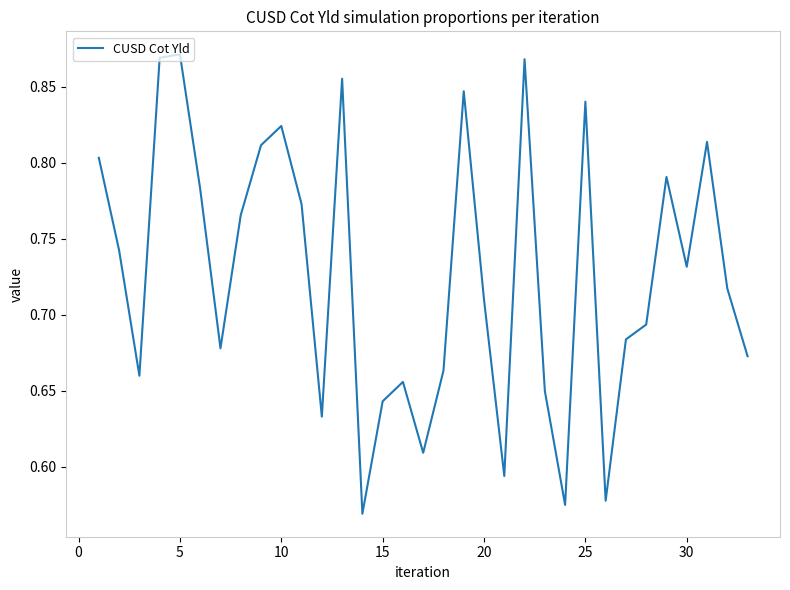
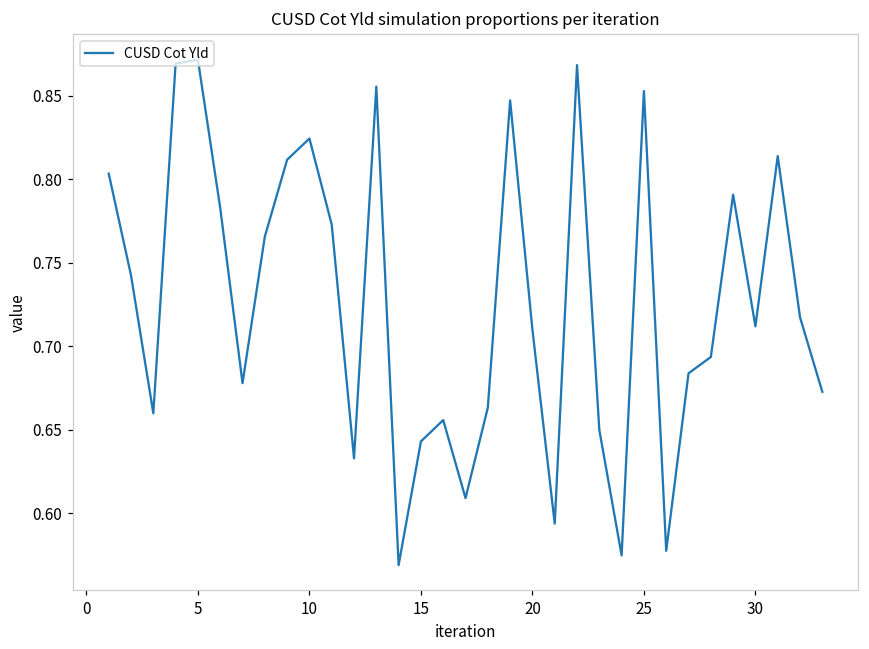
  {
    "10": 0.824,
    "15": 0.643,
    "20": 0.710,
-   "25": 0.840,
-   "30": 0.732
+   "25": 0.853,
+   "30": 0.712
  }
